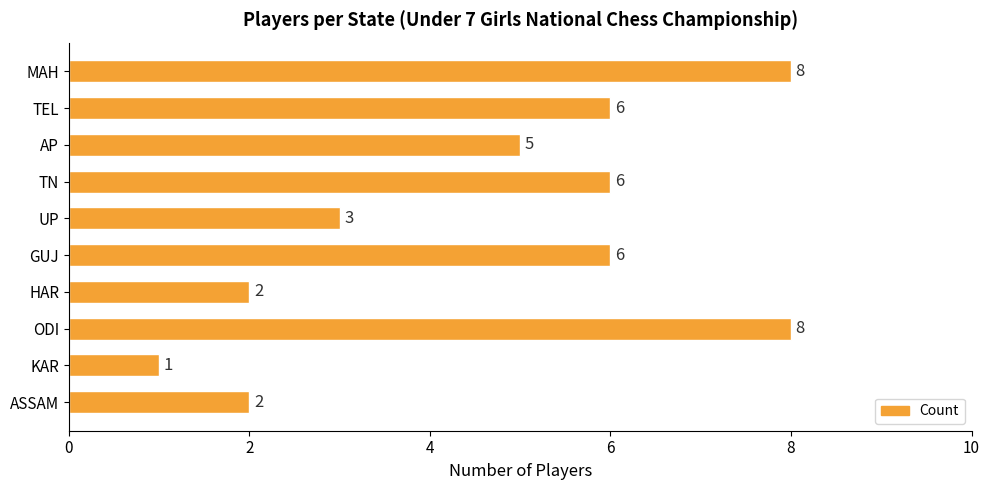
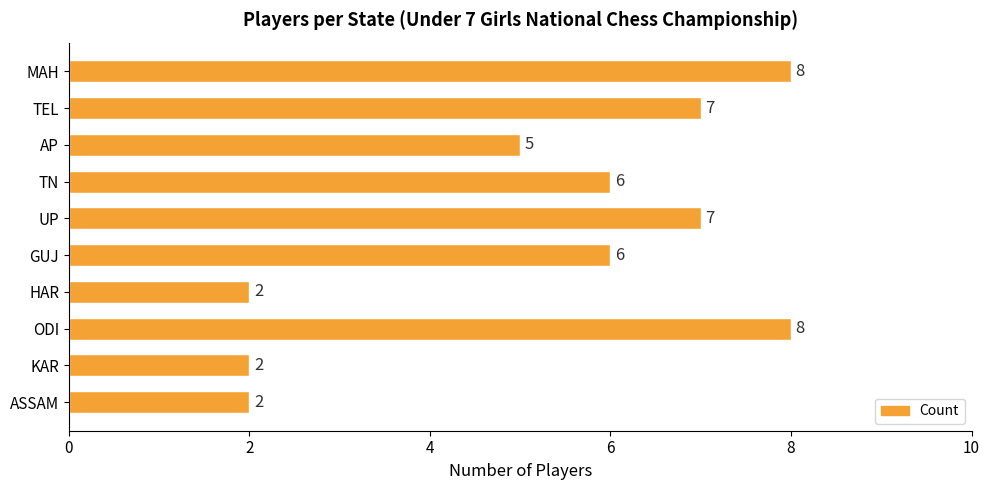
  {
    "MAH": 8,
-   "TEL": 6,
+   "TEL": 7,
    "AP": 5,
    "TN": 6,
-   "UP": 3,
+   "UP": 7,
    "GUJ": 6,
    "HAR": 2,
    "ODI": 8,
-   "KAR": 1,
+   "KAR": 2,
    "ASSAM": 2
  }
